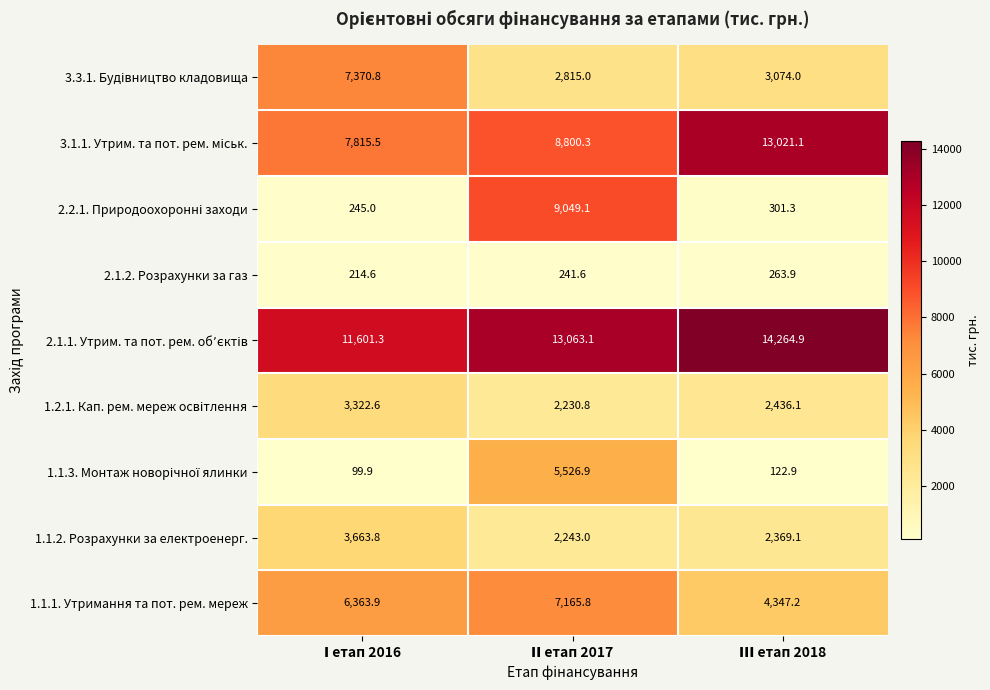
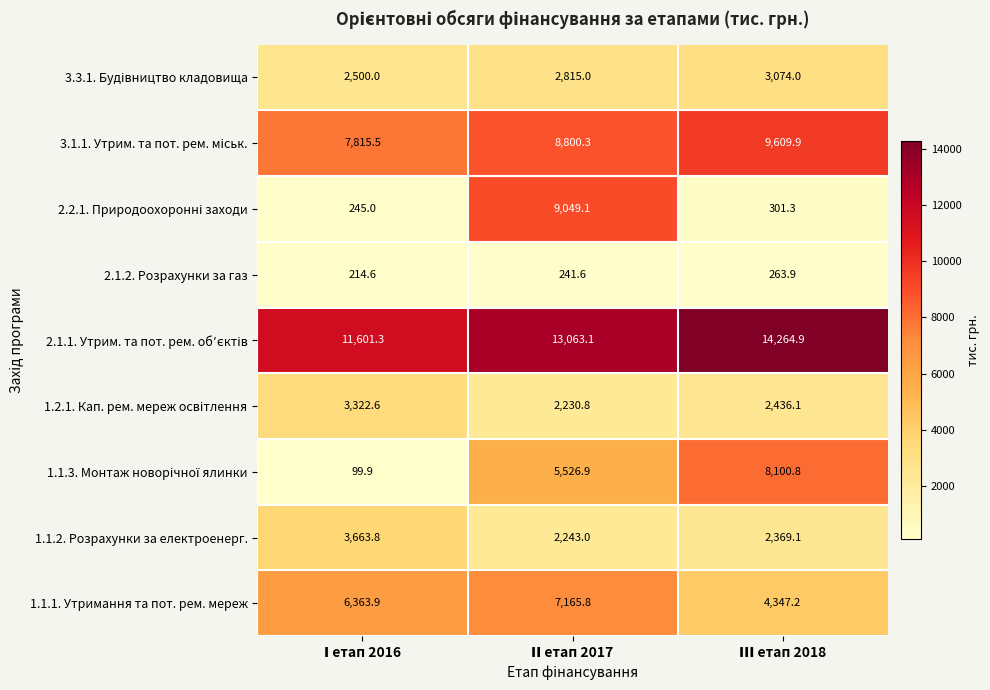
  {
    "3.3.1. Будівництво кладовища": {
-     "І етап 2016": "7,370.8",
+     "І етап 2016": "2,500.0",
      "ІІ етап 2017": "2,815.0",
      "ІІІ етап 2018": "3,074.0"
    },
    "3.1.1. Утрим. та пот. рем. міськ.": {
      "І етап 2016": "7,815.5",
      "ІІ етап 2017": "8,800.3",
-     "ІІІ етап 2018": "13,021.1"
+     "ІІІ етап 2018": "9,609.9"
    },
    "2.2.1. Природоохоронні заходи": {
      "І етап 2016": "245.0",
      "ІІ етап 2017": "9,049.1",
      "ІІІ етап 2018": "301.3"
    },
    "2.1.2. Розрахунки за газ": {
      "І етап 2016": "214.6",
      "ІІ етап 2017": "241.6",
      "ІІІ етап 2018": "263.9"
    },
    "2.1.1. Утрим. та пот. рем. обʼєктів": {
      "І етап 2016": "11,601.3",
      "ІІ етап 2017": "13,063.1",
      "ІІІ етап 2018": "14,264.9"
    },
    "1.2.1. Кап. рем. мереж освітлення": {
      "І етап 2016": "3,322.6",
      "ІІ етап 2017": "2,230.8",
      "ІІІ етап 2018": "2,436.1"
    },
    "1.1.3. Монтаж новорічної ялинки": {
      "І етап 2016": "99.9",
      "ІІ етап 2017": "5,526.9",
-     "ІІІ етап 2018": "122.9"
+     "ІІІ етап 2018": "8,100.8"
    },
    "1.1.2. Розрахунки за електроенерг.": {
      "І етап 2016": "3,663.8",
      "ІІ етап 2017": "2,243.0",
      "ІІІ етап 2018": "2,369.1"
    },
    "1.1.1. Утримання та пот. рем. мереж": {
      "І етап 2016": "6,363.9",
      "ІІ етап 2017": "7,165.8",
      "ІІІ етап 2018": "4,347.2"
    }
  }
